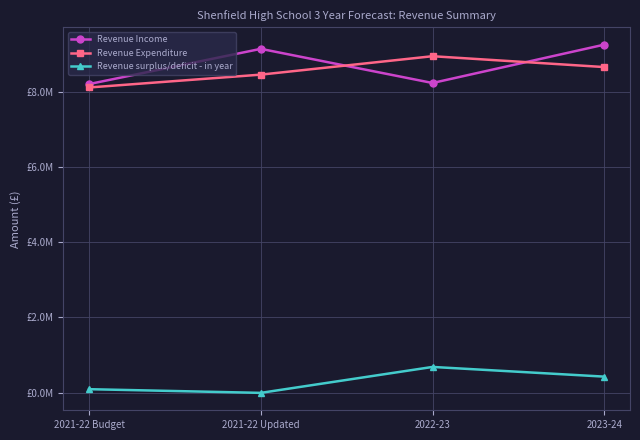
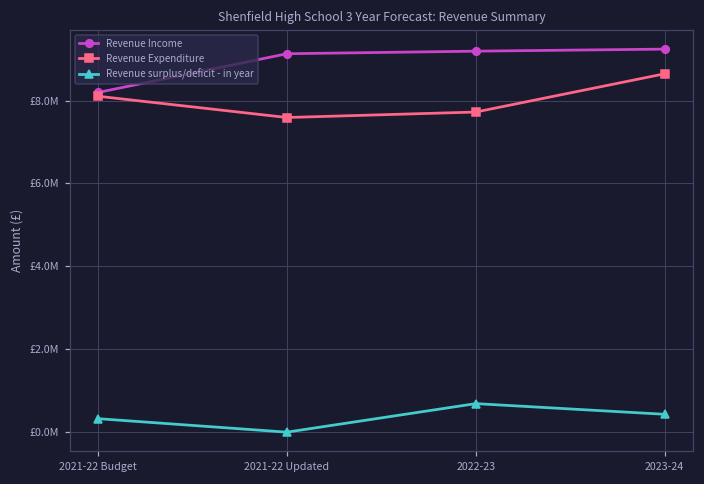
  {
    "Revenue Income": {
      "2021-22 Budget": "£8200000",
      "2021-22 Updated": "£9100000",
-     "2022-23": "£8200000",
+     "2022-23": "£9200000",
      "2023-24": "£9200000"
    },
    "Revenue Expenditure": {
      "2021-22 Budget": "£8100000",
-     "2021-22 Updated": "£8400000",
-     "2022-23": "£8900000",
+     "2021-22 Updated": "£7600000",
+     "2022-23": "£7700000",
      "2023-24": "£8600000"
    },
    "Revenue surplus/deficit - in year": {
-     "2021-22 Budget": "£100000",
+     "2021-22 Budget": "£300000",
      "2021-22 Updated": "£0",
      "2022-23": "£700000",
      "2023-24": "£400000"
    }
  }
